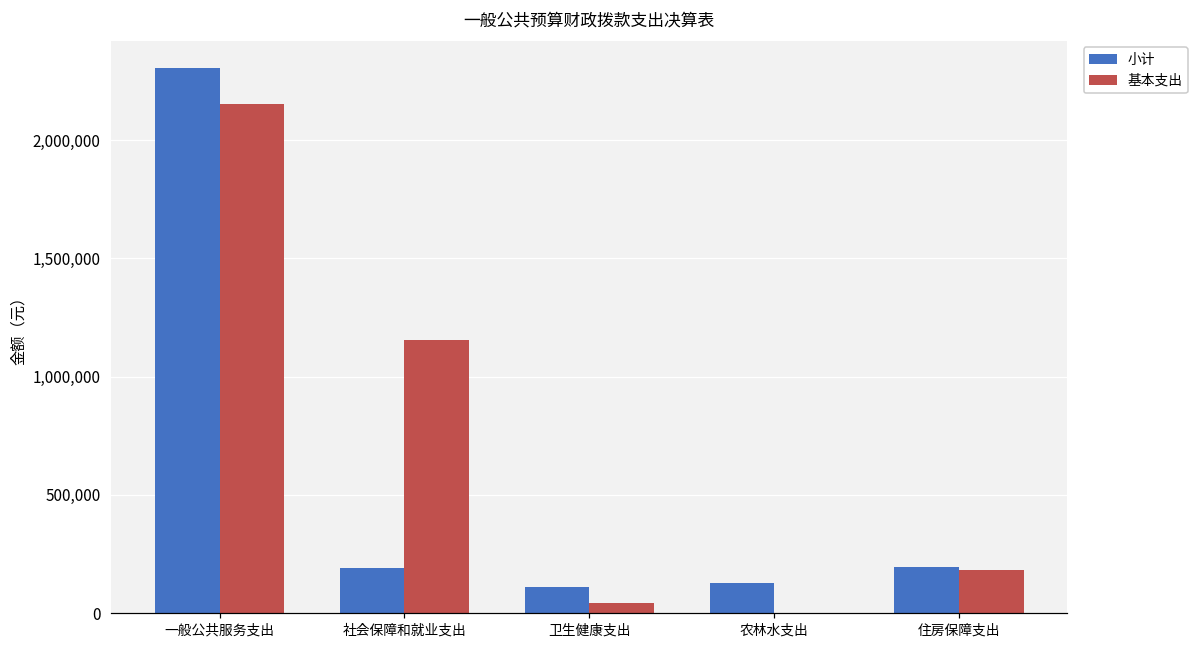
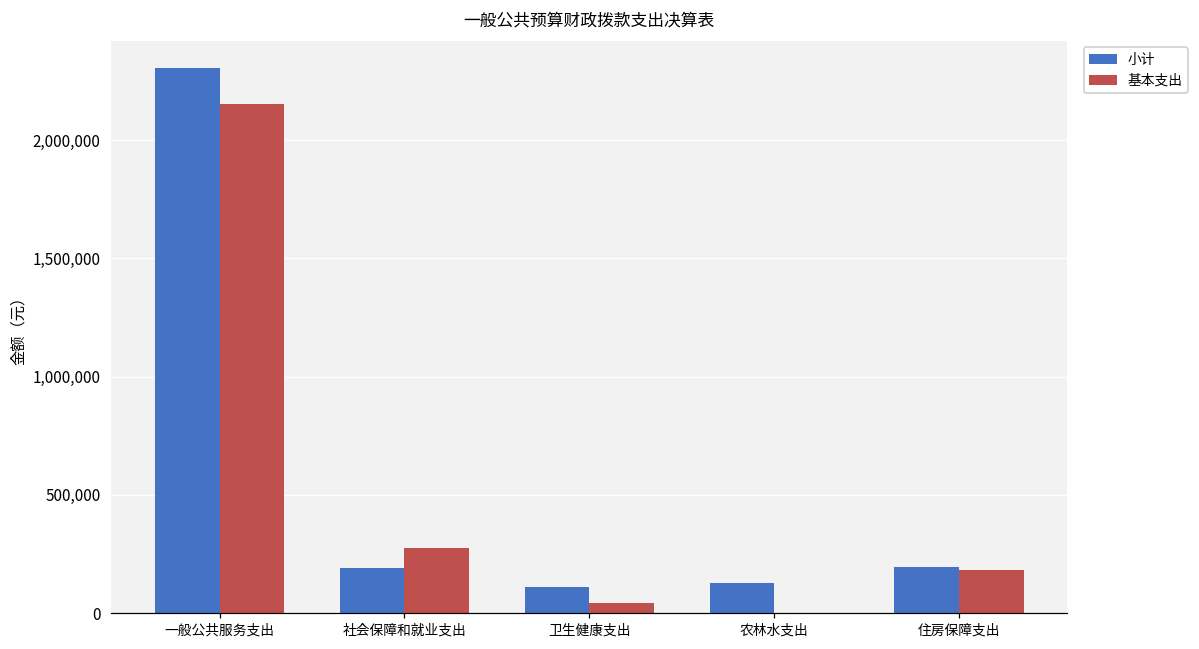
  {
    "小计": {
      "一般公共服务支出": "2,310,000",
      "社会保障和就业支出": "190,000",
      "卫生健康支出": "110,000",
      "农林水支出": "130,000",
      "住房保障支出": "190,000"
    },
    "基本支出": {
      "一般公共服务支出": "2,150,000",
-     "社会保障和就业支出": "1,150,000",
+     "社会保障和就业支出": "280,000",
      "卫生健康支出": "40,000",
      "农林水支出": "0",
      "住房保障支出": "180,000"
    }
  }
